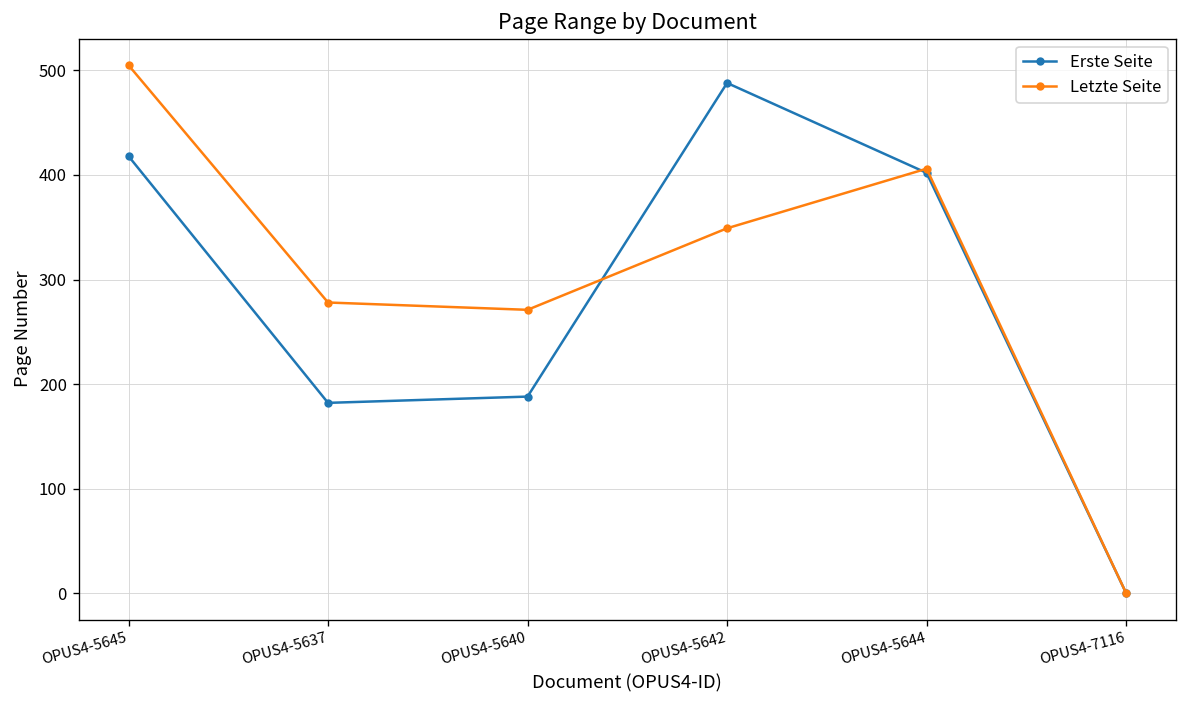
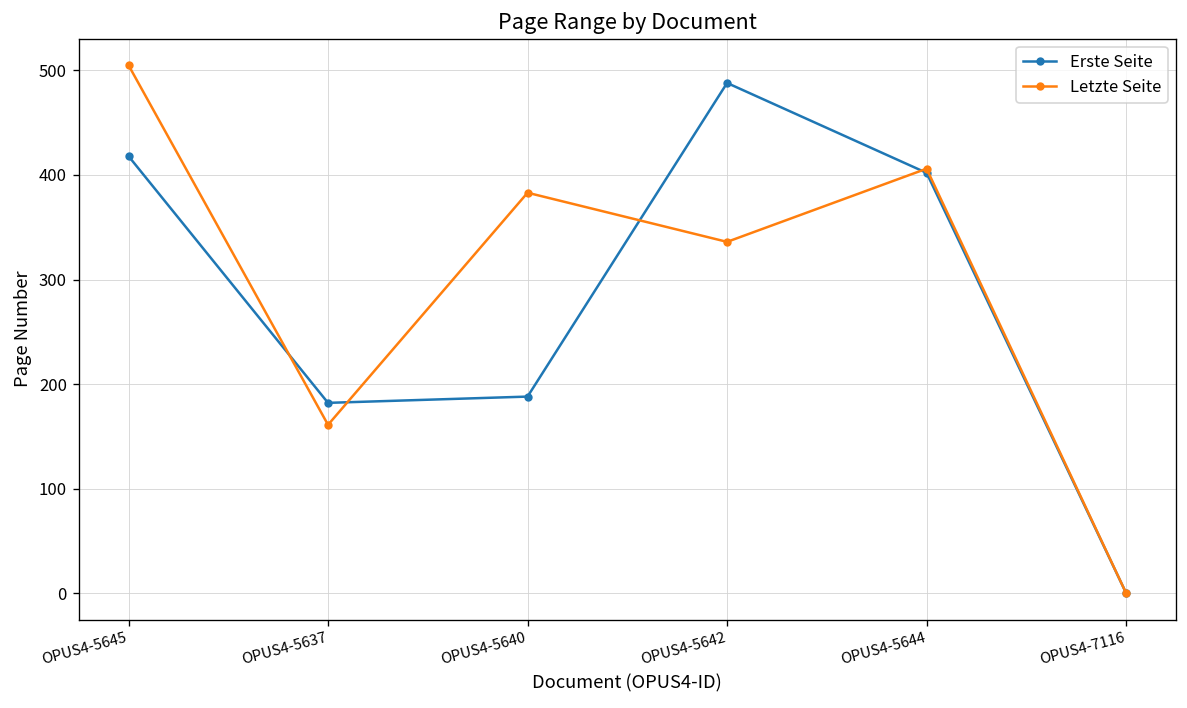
  {
    "Erste Seite": {
      "OPUS4-5645": 420,
      "OPUS4-5637": 180,
      "OPUS4-5640": 190,
      "OPUS4-5642": 490,
      "OPUS4-5644": 400
    },
    "Letzte Seite": {
      "OPUS4-5645": 510,
-     "OPUS4-5637": 280,
-     "OPUS4-5640": 270,
-     "OPUS4-5642": 350,
+     "OPUS4-5637": 160,
+     "OPUS4-5640": 380,
+     "OPUS4-5642": 340,
      "OPUS4-5644": 410
    }
  }
